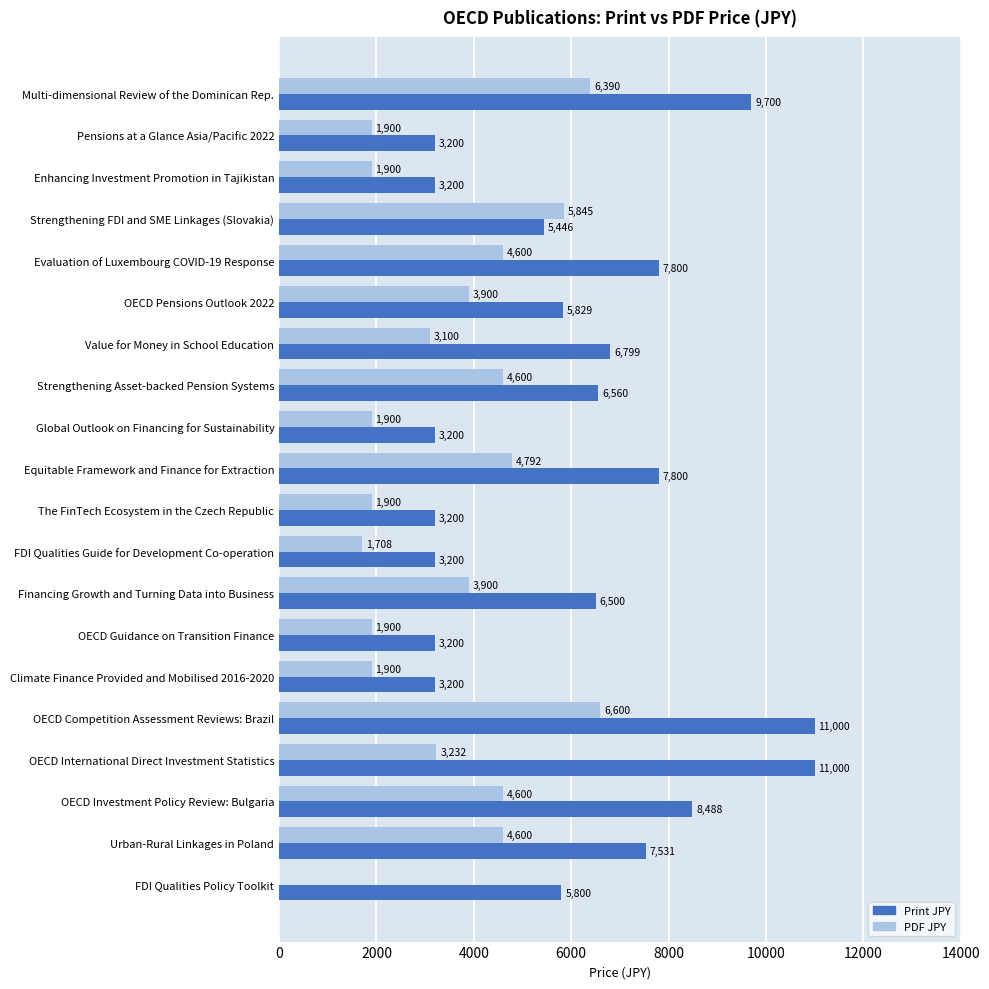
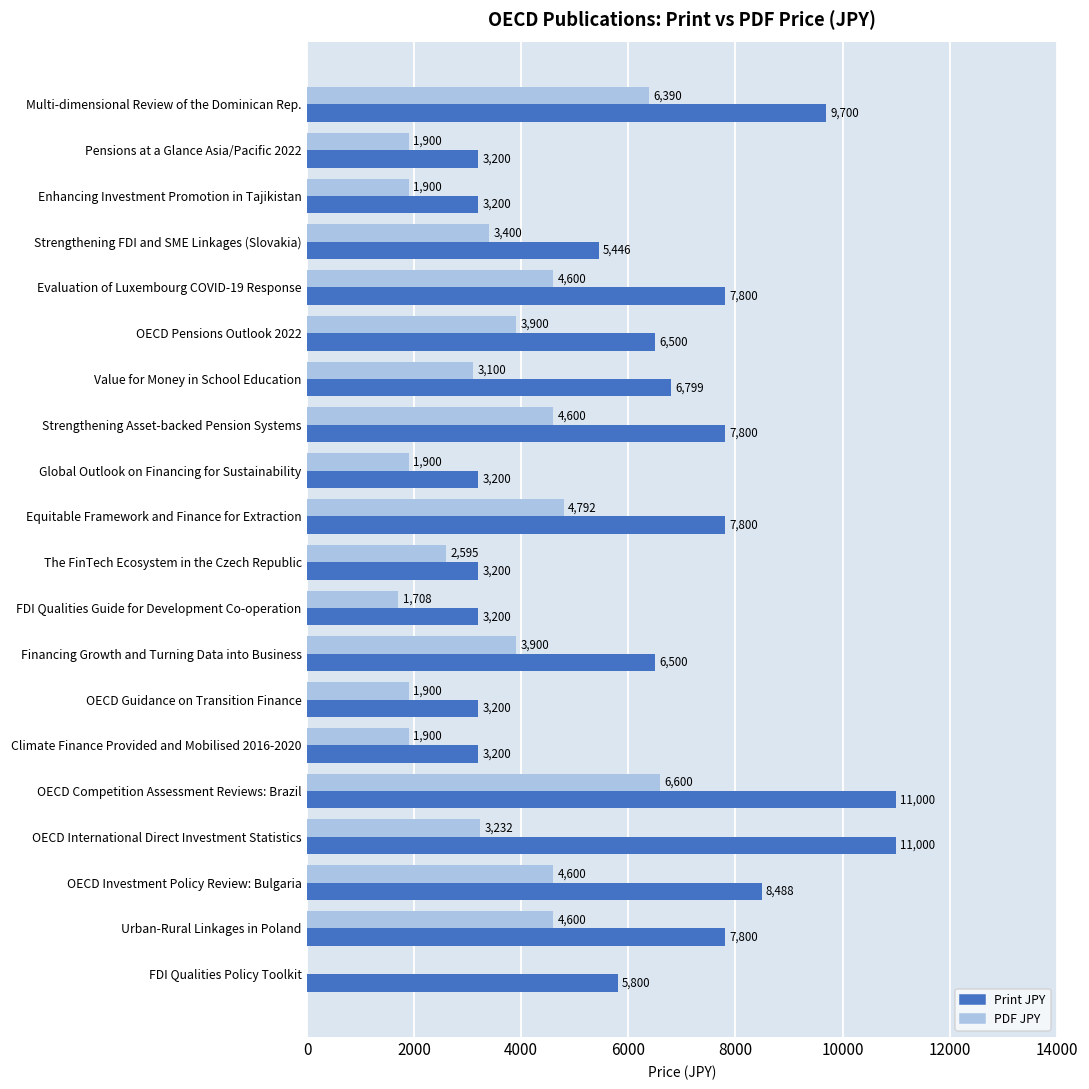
  {
    "Print JPY": {
      "Multi-dimensional Review of the Dominican Rep.": "9,700",
      "Pensions at a Glance Asia/Pacific 2022": "3,200",
      "Enhancing Investment Promotion in Tajikistan": "3,200",
      "Strengthening FDI and SME Linkages (Slovakia)": "5,446",
      "Evaluation of Luxembourg COVID-19 Response": "7,800",
-     "OECD Pensions Outlook 2022": "5,829",
+     "OECD Pensions Outlook 2022": "6,500",
      "Value for Money in School Education": "6,799",
-     "Strengthening Asset-backed Pension Systems": "6,560",
+     "Strengthening Asset-backed Pension Systems": "7,800",
      "Global Outlook on Financing for Sustainability": "3,200",
      "Equitable Framework and Finance for Extraction": "7,800",
      "The FinTech Ecosystem in the Czech Republic": "3,200",
      "FDI Qualities Guide for Development Co-operation": "3,200",
      "Financing Growth and Turning Data into Business": "6,500",
      "OECD Guidance on Transition Finance": "3,200",
      "Climate Finance Provided and Mobilised 2016-2020": "3,200",
      "OECD Competition Assessment Reviews: Brazil": "11,000",
      "OECD International Direct Investment Statistics": "11,000",
      "OECD Investment Policy Review: Bulgaria": "8,488",
-     "Urban-Rural Linkages in Poland": "7,531",
+     "Urban-Rural Linkages in Poland": "7,800",
      "FDI Qualities Policy Toolkit": "5,800"
    },
    "PDF JPY": {
      "Multi-dimensional Review of the Dominican Rep.": "6,390",
      "Pensions at a Glance Asia/Pacific 2022": "1,900",
      "Enhancing Investment Promotion in Tajikistan": "1,900",
-     "Strengthening FDI and SME Linkages (Slovakia)": "5,845",
+     "Strengthening FDI and SME Linkages (Slovakia)": "3,400",
      "Evaluation of Luxembourg COVID-19 Response": "4,600",
      "OECD Pensions Outlook 2022": "3,900",
      "Value for Money in School Education": "3,100",
      "Strengthening Asset-backed Pension Systems": "4,600",
      "Global Outlook on Financing for Sustainability": "1,900",
      "Equitable Framework and Finance for Extraction": "4,792",
-     "The FinTech Ecosystem in the Czech Republic": "1,900",
+     "The FinTech Ecosystem in the Czech Republic": "2,595",
      "FDI Qualities Guide for Development Co-operation": "1,708",
      "Financing Growth and Turning Data into Business": "3,900",
      "OECD Guidance on Transition Finance": "1,900",
      "Climate Finance Provided and Mobilised 2016-2020": "1,900",
      "OECD Competition Assessment Reviews: Brazil": "6,600",
      "OECD International Direct Investment Statistics": "3,232",
      "OECD Investment Policy Review: Bulgaria": "4,600",
      "Urban-Rural Linkages in Poland": "4,600"
    }
  }
